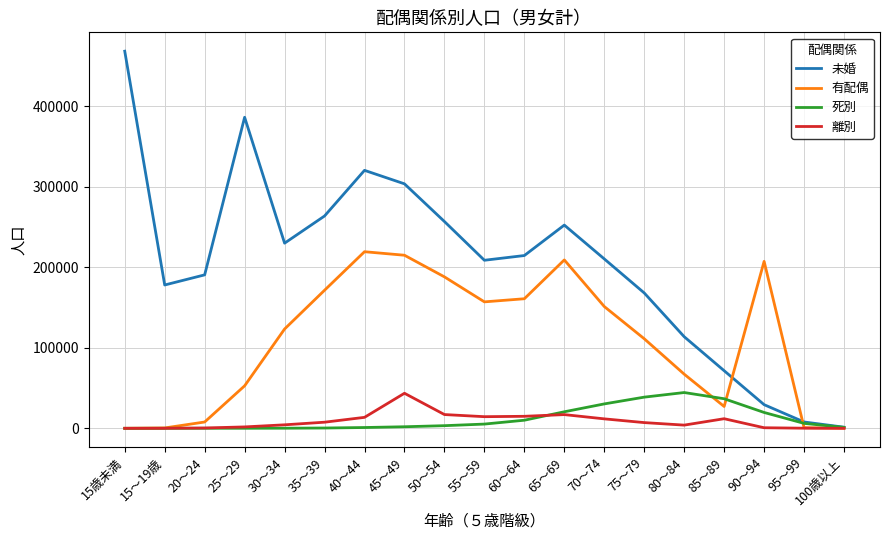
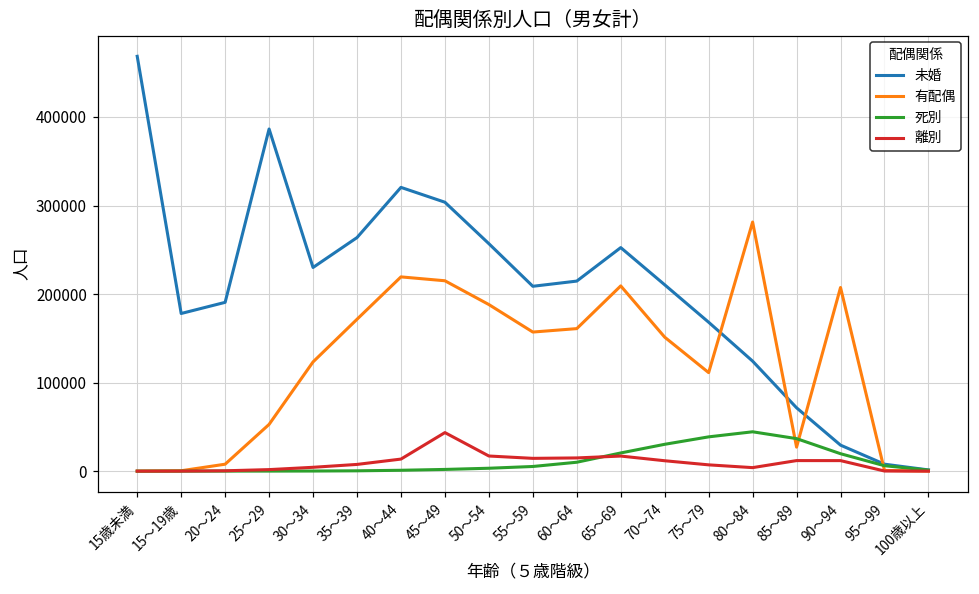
  {
    "未婚": {
      "15歳未満": 470000,
      "15～19歳": 180000,
      "20～24": 190000,
      "25～29": 390000,
      "30～34": 230000,
      "35～39": 260000,
      "40～44": 320000,
      "45～49": 300000,
      "50～54": 260000,
      "55～59": 210000,
      "60～64": 210000,
      "65～69": 250000,
      "70～74": 210000,
      "75～79": 170000,
-     "80～84": 110000,
+     "80～84": 120000,
      "85～89": 70000,
      "90～94": 30000
    },
    "有配偶": {
      "20～24": 10000,
      "25～29": 50000,
      "30～34": 120000,
      "35～39": 170000,
      "40～44": 220000,
      "45～49": 220000,
      "50～54": 190000,
      "55～59": 160000,
      "60～64": 160000,
      "65～69": 210000,
      "70～74": 150000,
      "75～79": 110000,
-     "80～84": 70000,
+     "80～84": 280000,
      "85～89": 30000,
      "90～94": 210000
    },
    "死別": {
      "30～34": 0,
      "35～39": 0,
      "40～44": 0,
      "45～49": 0,
      "50～54": 0,
      "55～59": 10000,
      "60～64": 10000,
      "65～69": 20000,
      "70～74": 30000,
      "75～79": 40000,
      "80～84": 40000,
      "85～89": 40000,
      "90～94": 20000
    },
    "離別": {
      "30～34": 0,
      "35～39": 10000,
      "40～44": 10000,
      "45～49": 40000,
      "50～54": 20000,
      "55～59": 10000,
      "60～64": 10000,
      "65～69": 20000,
      "70～74": 10000,
      "75～79": 10000,
      "80～84": 0,
      "85～89": 10000,
-     "90～94": 0
+     "90～94": 10000
    }
  }
